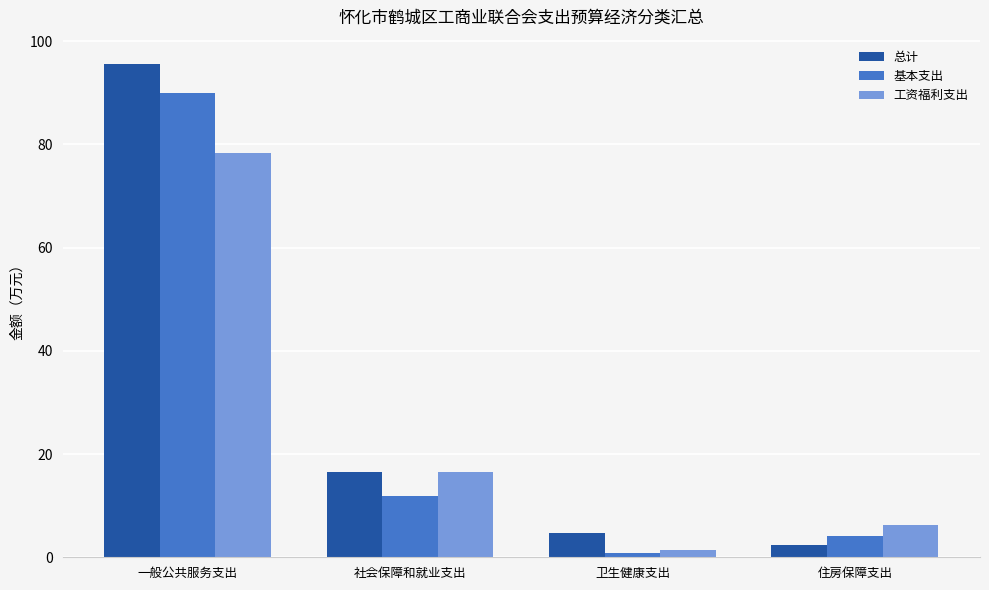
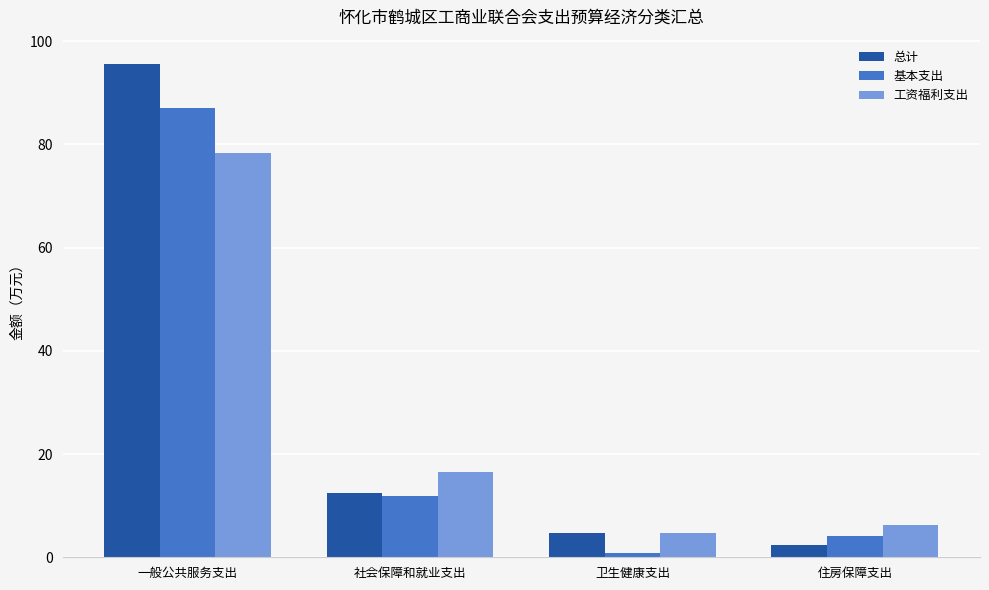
  {
    "总计": {
      "一般公共服务支出": 96,
-     "社会保障和就业支出": 17,
+     "社会保障和就业支出": 12,
      "卫生健康支出": 5,
      "住房保障支出": 2
    },
    "基本支出": {
-     "一般公共服务支出": 90,
+     "一般公共服务支出": 87,
      "社会保障和就业支出": 12,
      "卫生健康支出": 1,
      "住房保障支出": 4
    },
    "工资福利支出": {
      "一般公共服务支出": 78,
      "社会保障和就业支出": 17,
-     "卫生健康支出": 1,
+     "卫生健康支出": 5,
      "住房保障支出": 6
    }
  }
